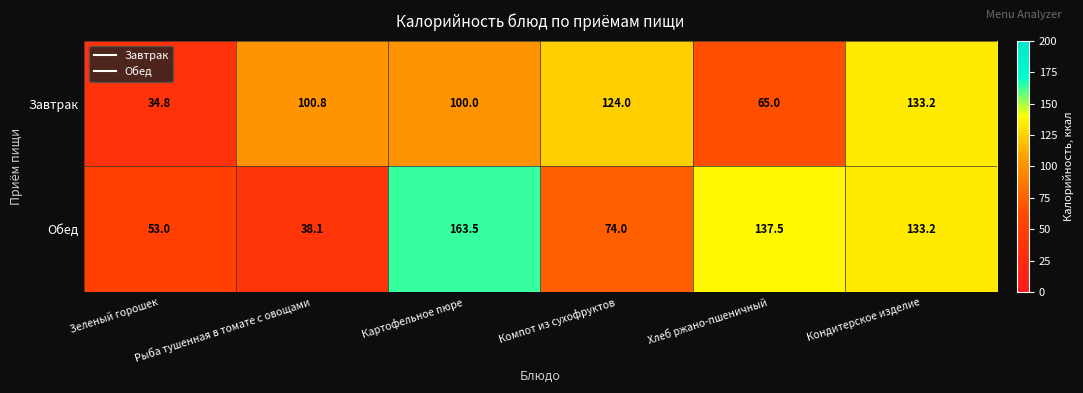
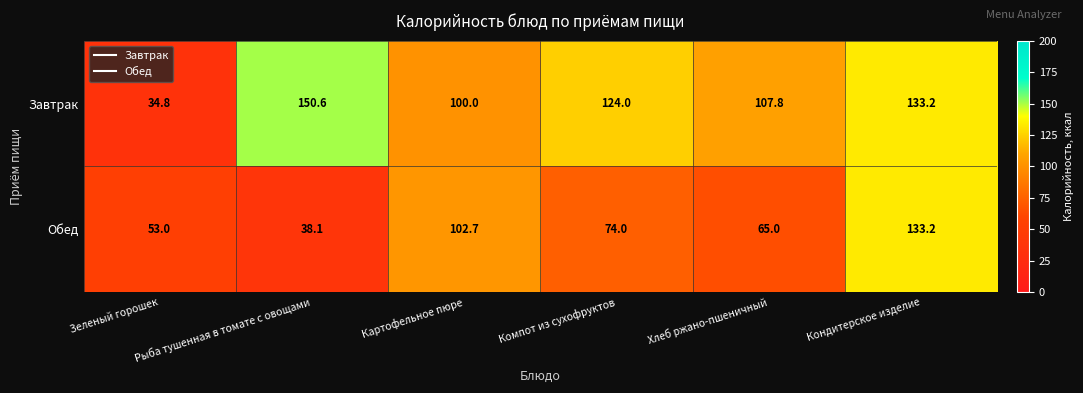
  {
    "Завтрак": {
      "Зеленый горошек": 34.8,
-     "Рыба тушенная в томате с овощами": 100.8,
+     "Рыба тушенная в томате с овощами": 150.6,
      "Картофельное пюре": 100.0,
      "Компот из сухофруктов": 124.0,
-     "Хлеб ржано-пшеничный": 65.0,
+     "Хлеб ржано-пшеничный": 107.8,
      "Кондитерское изделие": 133.2
    },
    "Обед": {
      "Зеленый горошек": 53.0,
      "Рыба тушенная в томате с овощами": 38.1,
-     "Картофельное пюре": 163.5,
+     "Картофельное пюре": 102.7,
      "Компот из сухофруктов": 74.0,
-     "Хлеб ржано-пшеничный": 137.5,
+     "Хлеб ржано-пшеничный": 65.0,
      "Кондитерское изделие": 133.2
    }
  }
